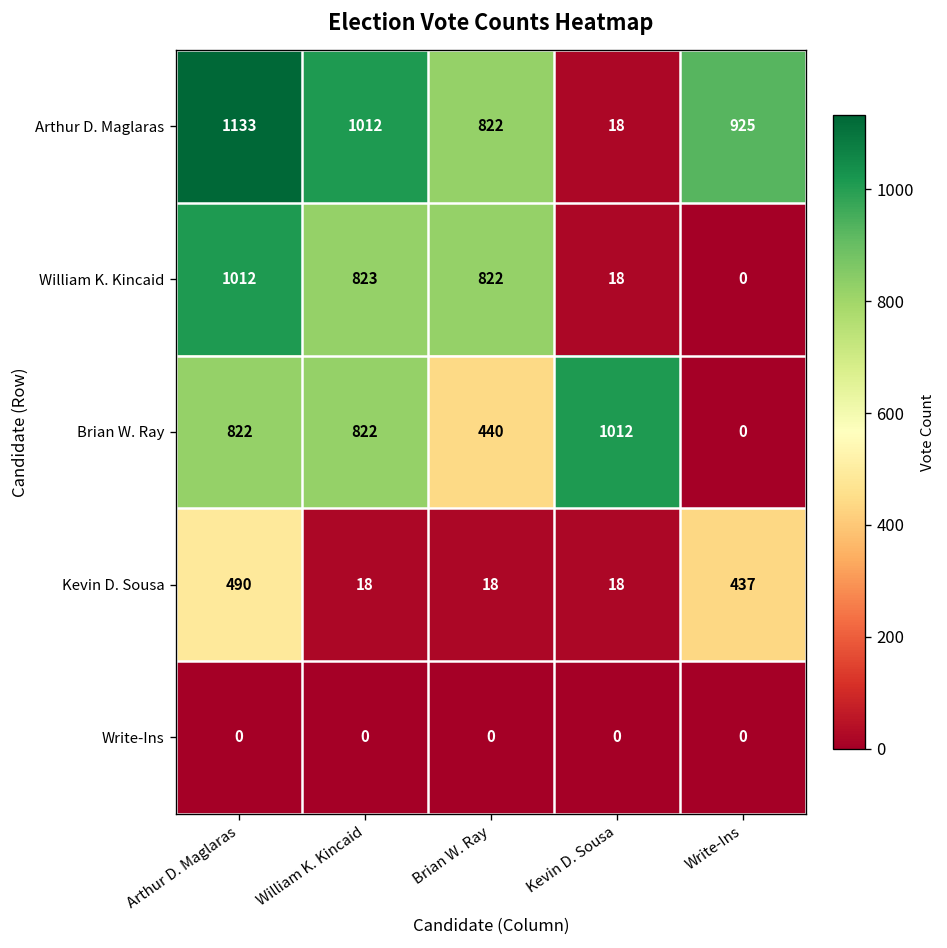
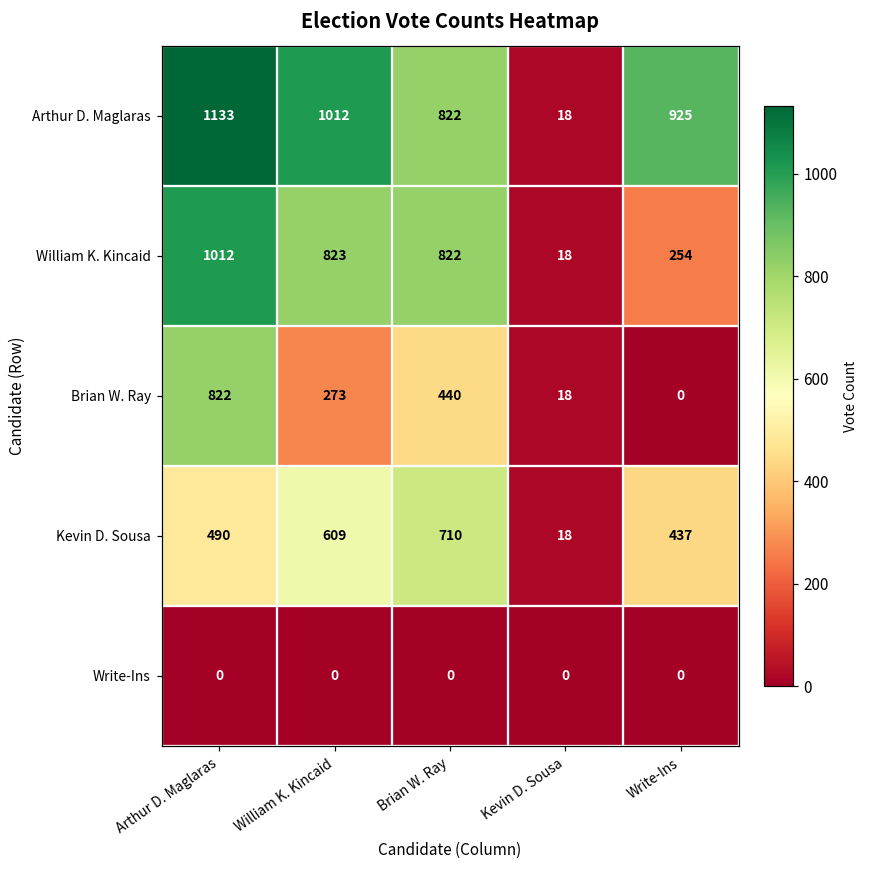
  {
    "Arthur D. Maglaras": {
      "Arthur D. Maglaras": 1133,
      "William K. Kincaid": 1012,
      "Brian W. Ray": 822,
      "Kevin D. Sousa": 18,
      "Write-Ins": 925
    },
    "William K. Kincaid": {
      "Arthur D. Maglaras": 1012,
      "William K. Kincaid": 823,
      "Brian W. Ray": 822,
      "Kevin D. Sousa": 18,
-     "Write-Ins": 0
+     "Write-Ins": 254
    },
    "Brian W. Ray": {
      "Arthur D. Maglaras": 822,
-     "William K. Kincaid": 822,
+     "William K. Kincaid": 273,
      "Brian W. Ray": 440,
-     "Kevin D. Sousa": 1012,
+     "Kevin D. Sousa": 18,
      "Write-Ins": 0
    },
    "Kevin D. Sousa": {
      "Arthur D. Maglaras": 490,
-     "William K. Kincaid": 18,
-     "Brian W. Ray": 18,
+     "William K. Kincaid": 609,
+     "Brian W. Ray": 710,
      "Kevin D. Sousa": 18,
      "Write-Ins": 437
    },
    "Write-Ins": {
      "Arthur D. Maglaras": 0,
      "William K. Kincaid": 0,
      "Brian W. Ray": 0,
      "Kevin D. Sousa": 0,
      "Write-Ins": 0
    }
  }
